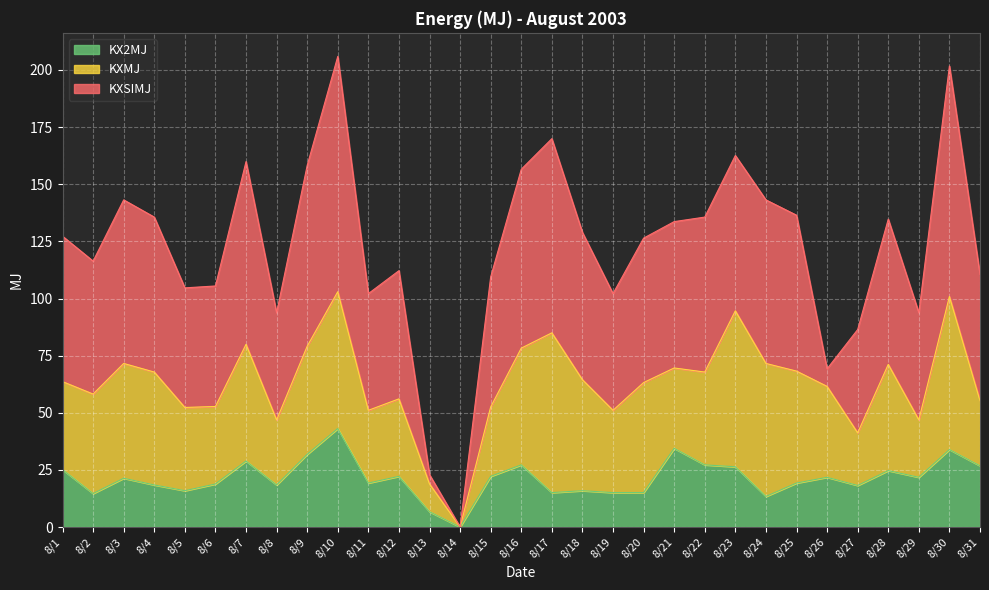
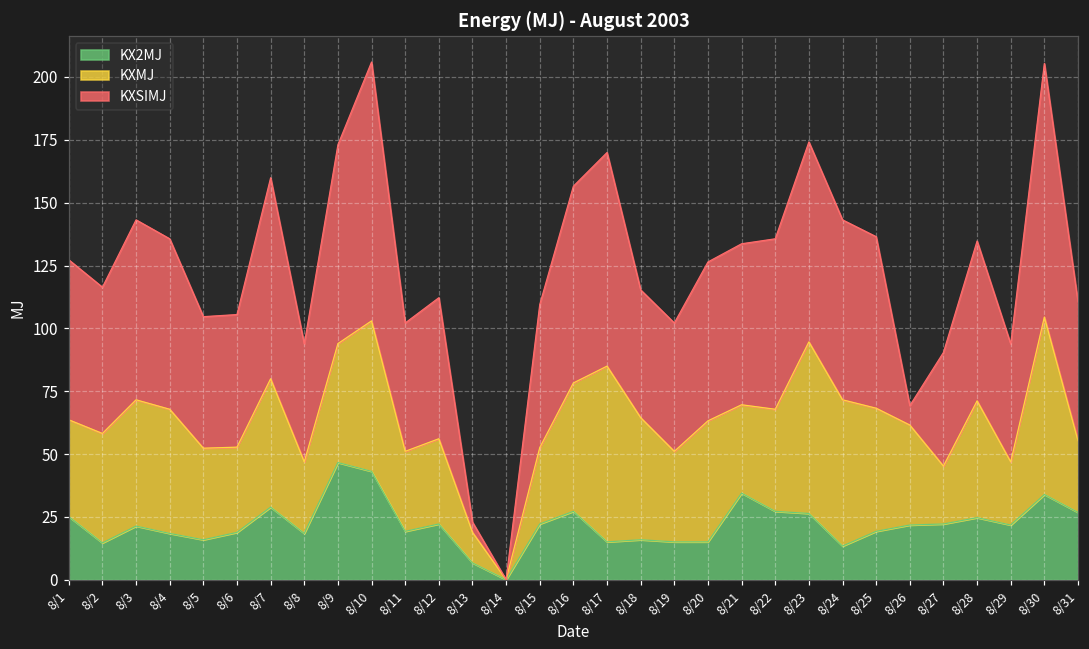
  {
    "KX2MJ": {
      "8/1": 25,
      "8/2": 15,
      "8/3": 21,
      "8/4": 18,
      "8/5": 16,
      "8/6": 19,
      "8/7": 29,
      "8/8": 18,
-     "8/9": 32,
+     "8/9": 47,
      "8/10": 43,
      "8/11": 19,
      "8/12": 22,
      "8/13": 7,
      "8/15": 22,
      "8/16": 27,
      "8/17": 15,
      "8/18": 16,
      "8/19": 15,
      "8/20": 15,
      "8/21": 34,
      "8/22": 27,
      "8/23": 26,
      "8/24": 13,
      "8/25": 19,
      "8/26": 22,
-     "8/27": 18,
+     "8/27": 22,
      "8/28": 25,
      "8/29": 22,
      "8/30": 34,
      "8/31": 27
    },
    "KXMJ": {
      "8/1": 39,
      "8/2": 44,
      "8/3": 50,
      "8/4": 49,
      "8/5": 36,
      "8/6": 34,
      "8/7": 51,
      "8/8": 28,
      "8/9": 47,
      "8/10": 60,
      "8/11": 32,
      "8/12": 34,
      "8/13": 12,
      "8/15": 30,
      "8/16": 51,
      "8/17": 70,
      "8/18": 49,
      "8/19": 36,
      "8/20": 48,
      "8/21": 35,
      "8/22": 41,
      "8/23": 68,
      "8/24": 58,
      "8/25": 49,
      "8/26": 40,
      "8/27": 23,
      "8/28": 46,
      "8/29": 25,
-     "8/30": 67,
+     "8/30": 71,
      "8/31": 28
    },
    "KXSIMJ": {
      "8/1": 64,
      "8/2": 58,
      "8/3": 72,
      "8/4": 68,
      "8/5": 52,
      "8/6": 53,
      "8/7": 80,
      "8/8": 47,
      "8/9": 79,
      "8/10": 103,
      "8/11": 51,
      "8/12": 56,
      "8/13": 4,
      "8/15": 57,
      "8/16": 78,
      "8/17": 85,
-     "8/18": 64,
+     "8/18": 51,
      "8/19": 51,
      "8/20": 63,
      "8/21": 64,
      "8/22": 68,
-     "8/23": 68,
+     "8/23": 80,
      "8/24": 72,
      "8/25": 68,
      "8/26": 8,
      "8/27": 45,
      "8/28": 64,
      "8/29": 47,
      "8/30": 101,
      "8/31": 55
    }
  }
